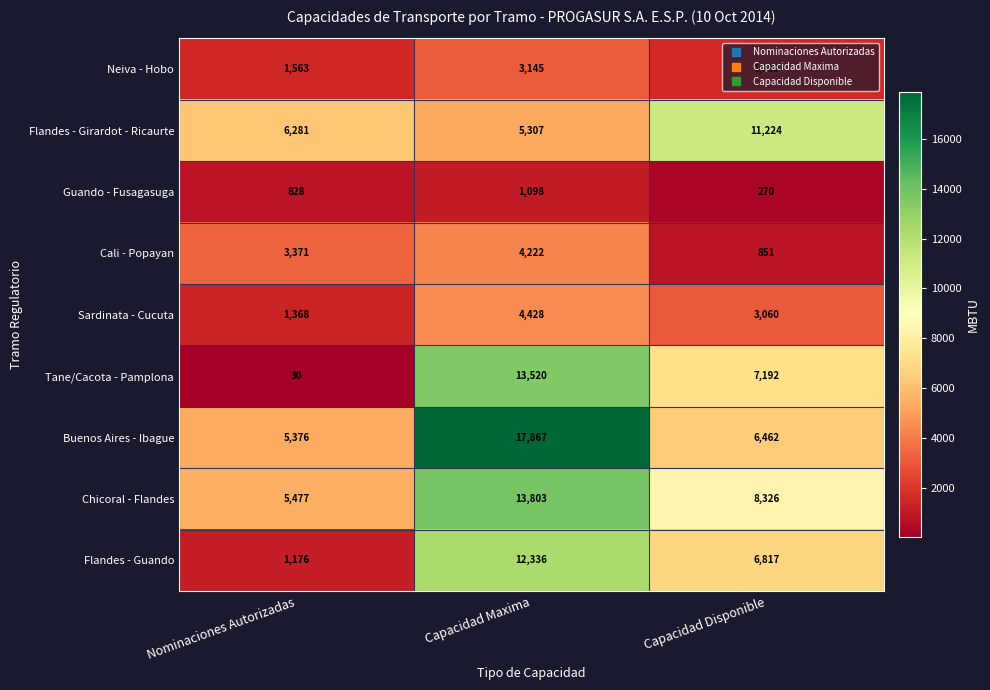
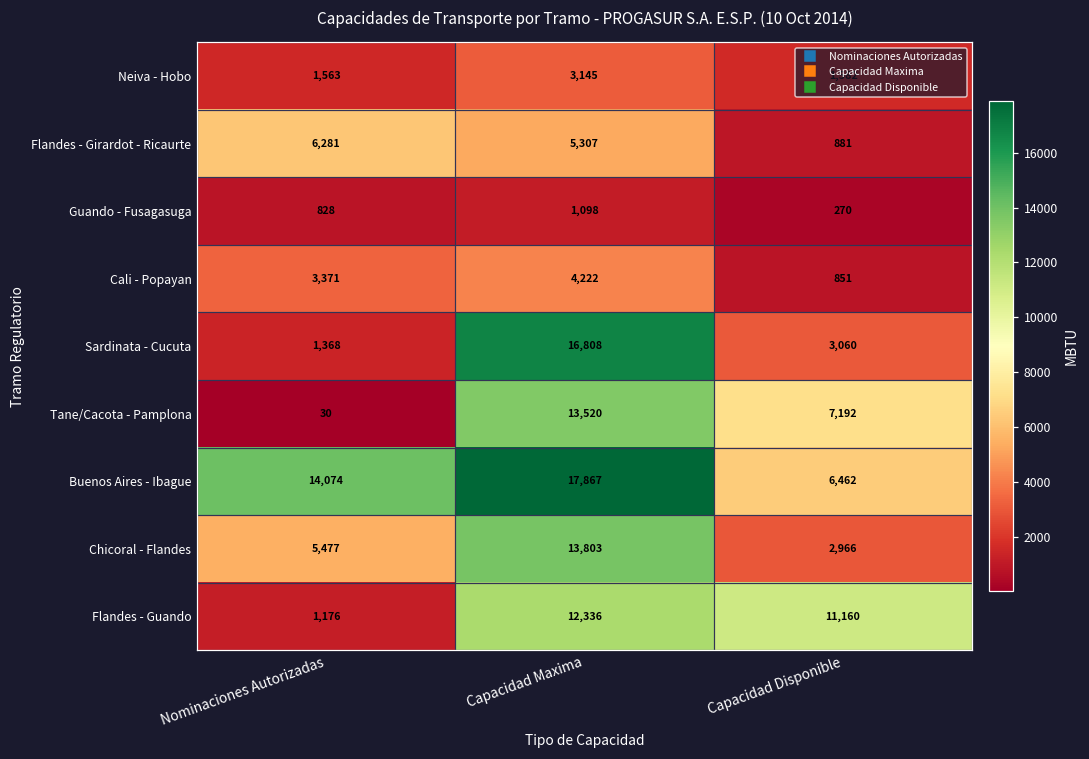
  {
    "Neiva - Hobo": {
      "Nominaciones Autorizadas": "1,563",
      "Capacidad Maxima": "3,145"
    },
    "Flandes - Girardot - Ricaurte": {
      "Nominaciones Autorizadas": "6,281",
      "Capacidad Maxima": "5,307",
-     "Capacidad Disponible": "11,224"
+     "Capacidad Disponible": "881"
    },
    "Guando - Fusagasuga": {
      "Nominaciones Autorizadas": "828",
      "Capacidad Maxima": "1,098",
      "Capacidad Disponible": "270"
    },
    "Cali - Popayan": {
      "Nominaciones Autorizadas": "3,371",
      "Capacidad Maxima": "4,222",
      "Capacidad Disponible": "851"
    },
    "Sardinata - Cucuta": {
      "Nominaciones Autorizadas": "1,368",
-     "Capacidad Maxima": "4,428",
+     "Capacidad Maxima": "16,808",
      "Capacidad Disponible": "3,060"
    },
    "Tane/Cacota - Pamplona": {
      "Nominaciones Autorizadas": "30",
      "Capacidad Maxima": "13,520",
      "Capacidad Disponible": "7,192"
    },
    "Buenos Aires - Ibague": {
-     "Nominaciones Autorizadas": "5,376",
+     "Nominaciones Autorizadas": "14,074",
      "Capacidad Maxima": "17,867",
      "Capacidad Disponible": "6,462"
    },
    "Chicoral - Flandes": {
      "Nominaciones Autorizadas": "5,477",
      "Capacidad Maxima": "13,803",
-     "Capacidad Disponible": "8,326"
+     "Capacidad Disponible": "2,966"
    },
    "Flandes - Guando": {
      "Nominaciones Autorizadas": "1,176",
      "Capacidad Maxima": "12,336",
-     "Capacidad Disponible": "6,817"
+     "Capacidad Disponible": "11,160"
    }
  }
